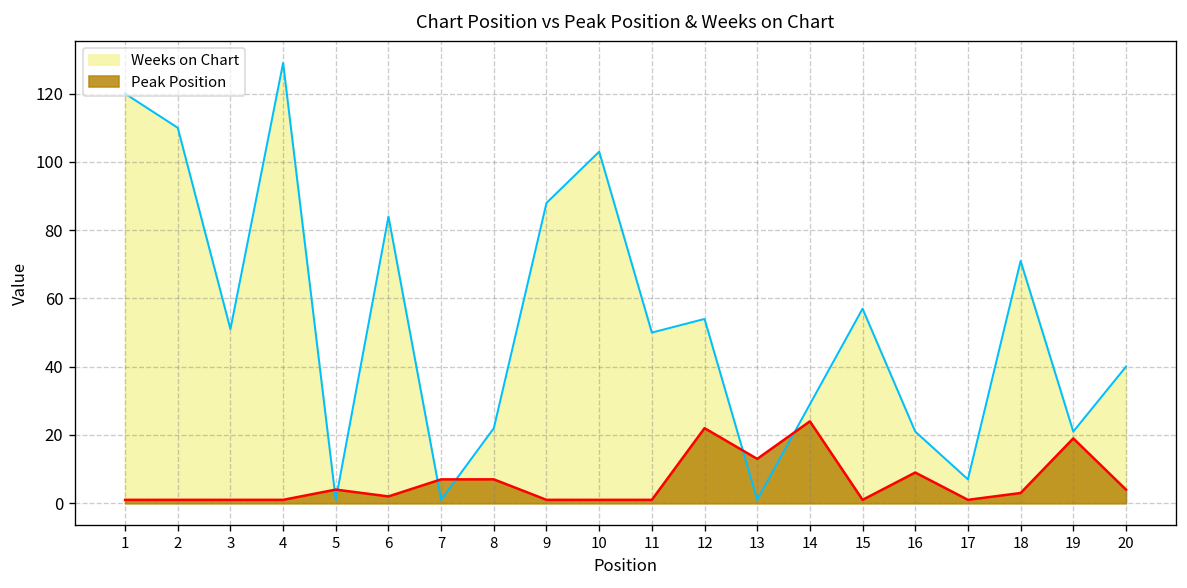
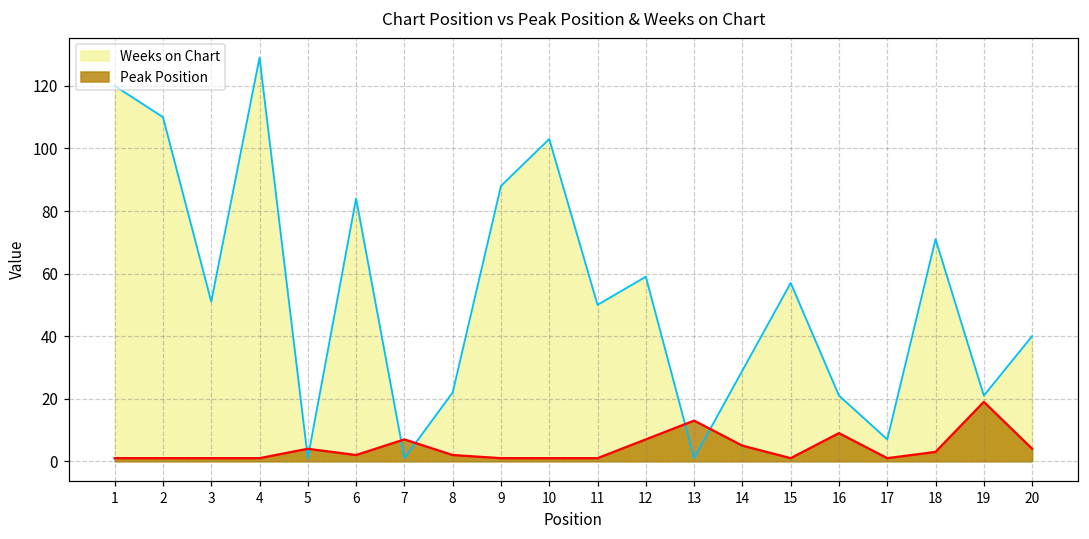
  {
    "Weeks on Chart": {
      "2": 110,
      "3": 51,
      "4": 129,
      "5": 1,
      "6": 84,
      "7": 1,
      "8": 22,
      "9": 88,
      "10": 103,
      "11": 50,
-     "12": 54,
+     "12": 59,
      "13": 1,
      "14": 29,
      "15": 57,
      "16": 21,
      "17": 7,
      "18": 71,
      "19": 21,
      "20": 40
    },
    "Peak Position": {
      "1": 1,
      "2": 1,
      "3": 1,
      "4": 1,
      "5": 4,
      "6": 2,
      "7": 7,
-     "8": 7,
+     "8": 2,
      "9": 1,
      "10": 1,
      "11": 1,
-     "12": 22,
+     "12": 7,
      "13": 13,
-     "14": 24,
+     "14": 5,
      "15": 1,
      "16": 9,
      "17": 1,
      "18": 3,
      "19": 19,
      "20": 4
    }
  }
